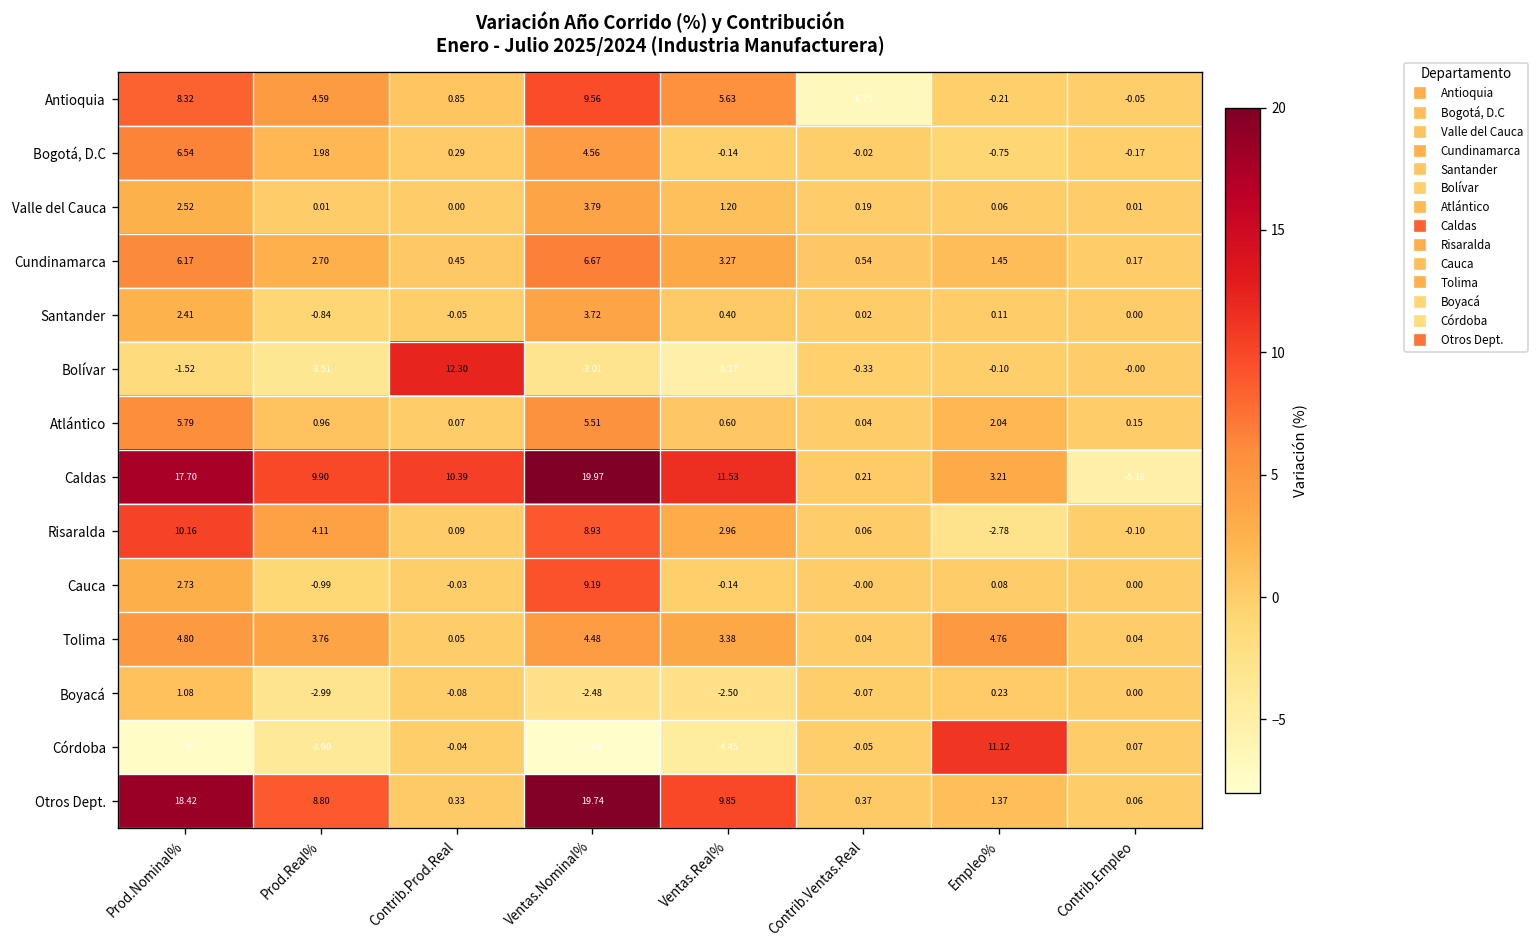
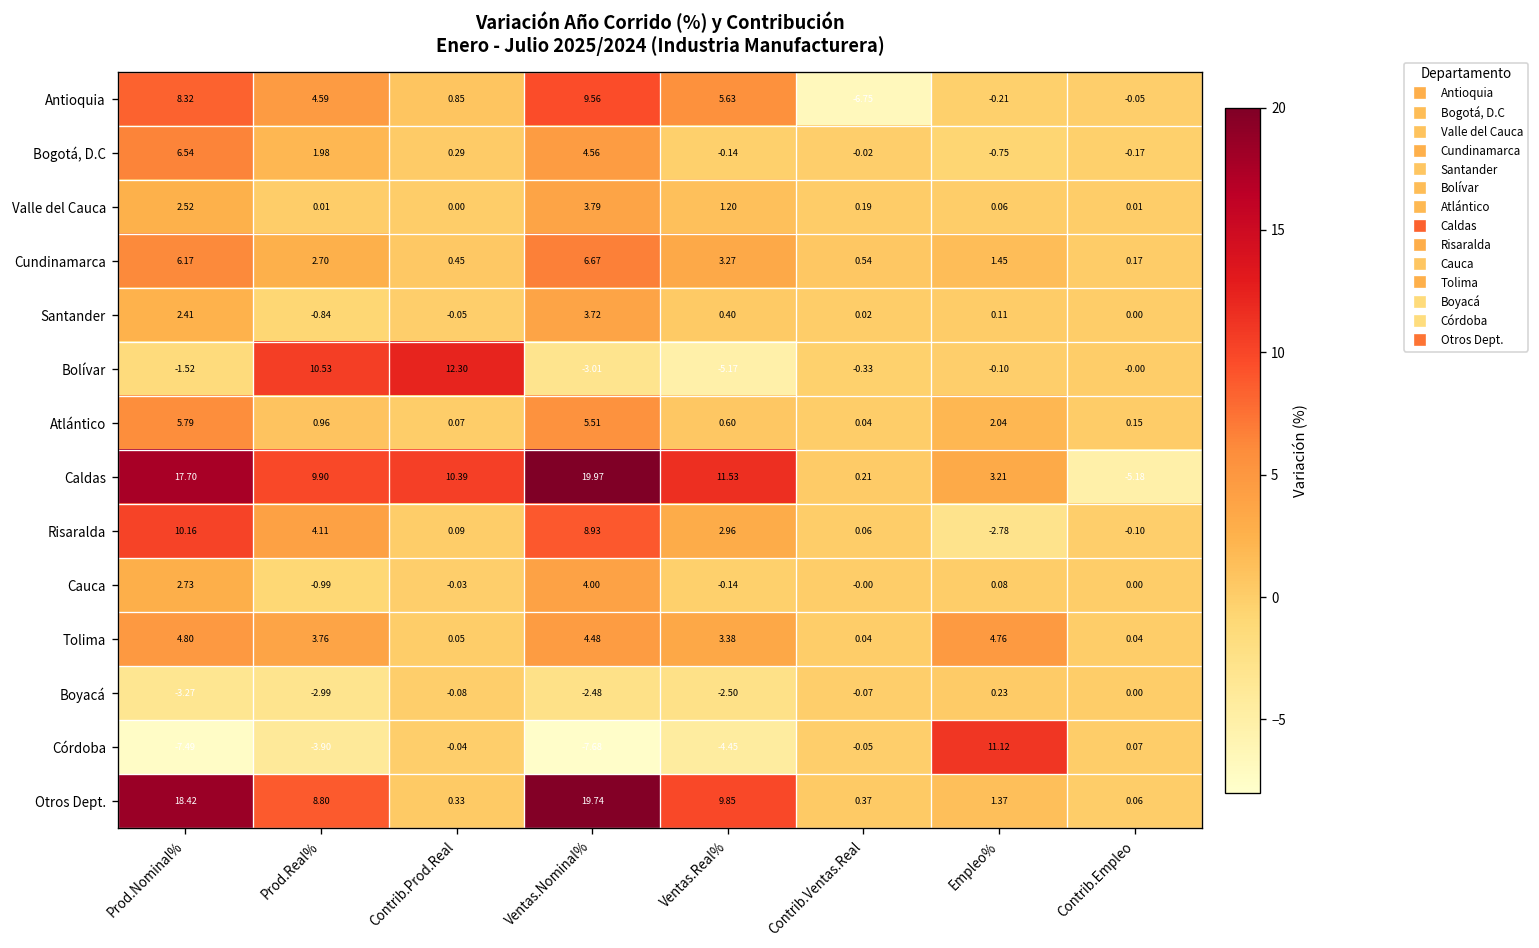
  {
    "Antioquia": {
      "Prod.Nominal%": 8.32,
      "Prod.Real%": 4.59,
      "Contrib.Prod.Real": 0.85,
      "Ventas.Nominal%": 9.56,
      "Ventas.Real%": 5.63,
      "Contrib.Ventas.Real": -6.75,
      "Empleo%": -0.21,
      "Contrib.Empleo": -0.05
    },
    "Bogotá, D.C": {
      "Prod.Nominal%": 6.54,
      "Prod.Real%": 1.98,
      "Contrib.Prod.Real": 0.29,
      "Ventas.Nominal%": 4.56,
      "Ventas.Real%": -0.14,
      "Contrib.Ventas.Real": -0.02,
      "Empleo%": -0.75,
      "Contrib.Empleo": -0.17
    },
    "Valle del Cauca": {
      "Prod.Nominal%": 2.52,
      "Prod.Real%": 0.01,
      "Contrib.Prod.Real": 0.00,
      "Ventas.Nominal%": 3.79,
      "Ventas.Real%": 1.20,
      "Contrib.Ventas.Real": 0.19,
      "Empleo%": 0.06,
      "Contrib.Empleo": 0.01
    },
    "Cundinamarca": {
      "Prod.Nominal%": 6.17,
      "Prod.Real%": 2.70,
      "Contrib.Prod.Real": 0.45,
      "Ventas.Nominal%": 6.67,
      "Ventas.Real%": 3.27,
      "Contrib.Ventas.Real": 0.54,
      "Empleo%": 1.45,
      "Contrib.Empleo": 0.17
    },
    "Santander": {
      "Prod.Nominal%": 2.41,
      "Prod.Real%": -0.84,
      "Contrib.Prod.Real": -0.05,
      "Ventas.Nominal%": 3.72,
      "Ventas.Real%": 0.40,
      "Contrib.Ventas.Real": 0.02,
      "Empleo%": 0.11,
      "Contrib.Empleo": 0.00
    },
    "Bolívar": {
      "Prod.Nominal%": -1.52,
-     "Prod.Real%": -3.51,
+     "Prod.Real%": 10.53,
      "Contrib.Prod.Real": 12.30,
      "Ventas.Nominal%": -3.01,
      "Ventas.Real%": -5.17,
      "Contrib.Ventas.Real": -0.33,
      "Empleo%": -0.10,
      "Contrib.Empleo": -0.00
    },
    "Atlántico": {
      "Prod.Nominal%": 5.79,
      "Prod.Real%": 0.96,
      "Contrib.Prod.Real": 0.07,
      "Ventas.Nominal%": 5.51,
      "Ventas.Real%": 0.60,
      "Contrib.Ventas.Real": 0.04,
      "Empleo%": 2.04,
      "Contrib.Empleo": 0.15
    },
    "Caldas": {
      "Prod.Nominal%": 17.70,
      "Prod.Real%": 9.90,
      "Contrib.Prod.Real": 10.39,
      "Ventas.Nominal%": 19.97,
      "Ventas.Real%": 11.53,
      "Contrib.Ventas.Real": 0.21,
      "Empleo%": 3.21,
      "Contrib.Empleo": -5.18
    },
    "Risaralda": {
      "Prod.Nominal%": 10.16,
      "Prod.Real%": 4.11,
      "Contrib.Prod.Real": 0.09,
      "Ventas.Nominal%": 8.93,
      "Ventas.Real%": 2.96,
      "Contrib.Ventas.Real": 0.06,
      "Empleo%": -2.78,
      "Contrib.Empleo": -0.10
    },
    "Cauca": {
      "Prod.Nominal%": 2.73,
      "Prod.Real%": -0.99,
      "Contrib.Prod.Real": -0.03,
-     "Ventas.Nominal%": 9.19,
+     "Ventas.Nominal%": 4.00,
      "Ventas.Real%": -0.14,
      "Contrib.Ventas.Real": -0.00,
      "Empleo%": 0.08,
      "Contrib.Empleo": 0.00
    },
    "Tolima": {
      "Prod.Nominal%": 4.80,
      "Prod.Real%": 3.76,
      "Contrib.Prod.Real": 0.05,
      "Ventas.Nominal%": 4.48,
      "Ventas.Real%": 3.38,
      "Contrib.Ventas.Real": 0.04,
      "Empleo%": 4.76,
      "Contrib.Empleo": 0.04
    },
    "Boyacá": {
-     "Prod.Nominal%": 1.08,
+     "Prod.Nominal%": -3.27,
      "Prod.Real%": -2.99,
      "Contrib.Prod.Real": -0.08,
      "Ventas.Nominal%": -2.48,
      "Ventas.Real%": -2.50,
      "Contrib.Ventas.Real": -0.07,
      "Empleo%": 0.23,
      "Contrib.Empleo": 0.00
    },
    "Córdoba": {
      "Prod.Nominal%": -7.49,
      "Prod.Real%": -3.90,
      "Contrib.Prod.Real": -0.04,
      "Ventas.Nominal%": -7.68,
      "Ventas.Real%": -4.45,
      "Contrib.Ventas.Real": -0.05,
      "Empleo%": 11.12,
      "Contrib.Empleo": 0.07
    },
    "Otros Dept.": {
      "Prod.Nominal%": 18.42,
      "Prod.Real%": 8.80,
      "Contrib.Prod.Real": 0.33,
      "Ventas.Nominal%": 19.74,
      "Ventas.Real%": 9.85,
      "Contrib.Ventas.Real": 0.37,
      "Empleo%": 1.37,
      "Contrib.Empleo": 0.06
    }
  }
